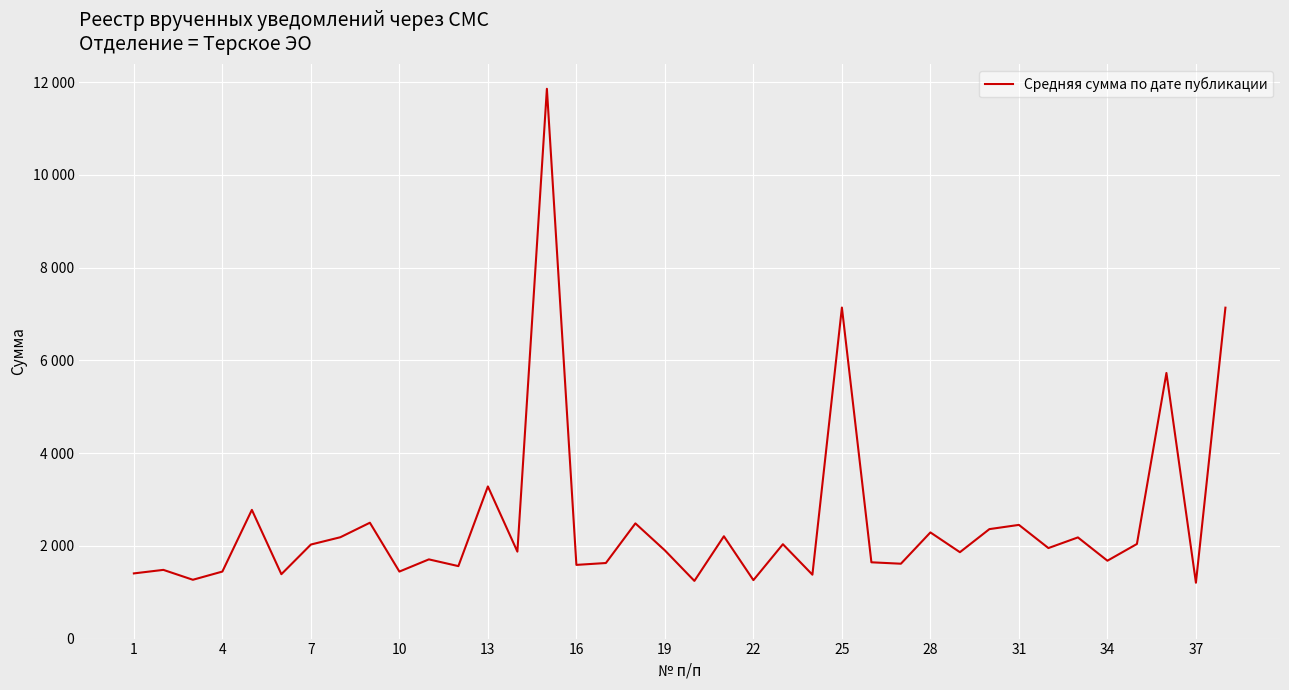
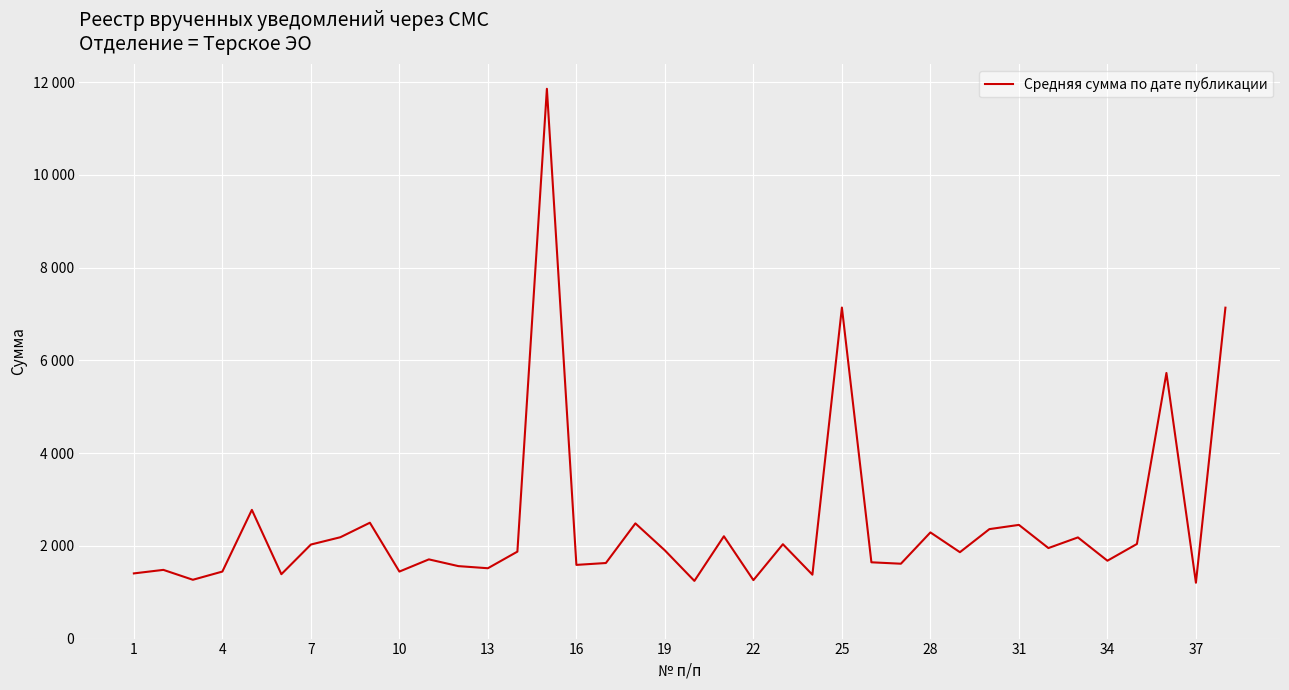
  {
    "1": 1400,
    "4": 1400,
    "7": 2000,
    "10": 1400,
-   "13": 3300,
+   "13": 1500,
    "16": 1600,
    "19": 1900,
    "22": 1300,
    "25": 7100,
    "28": 2300,
    "31": 2500,
    "34": 1700,
    "37": 1200
  }
